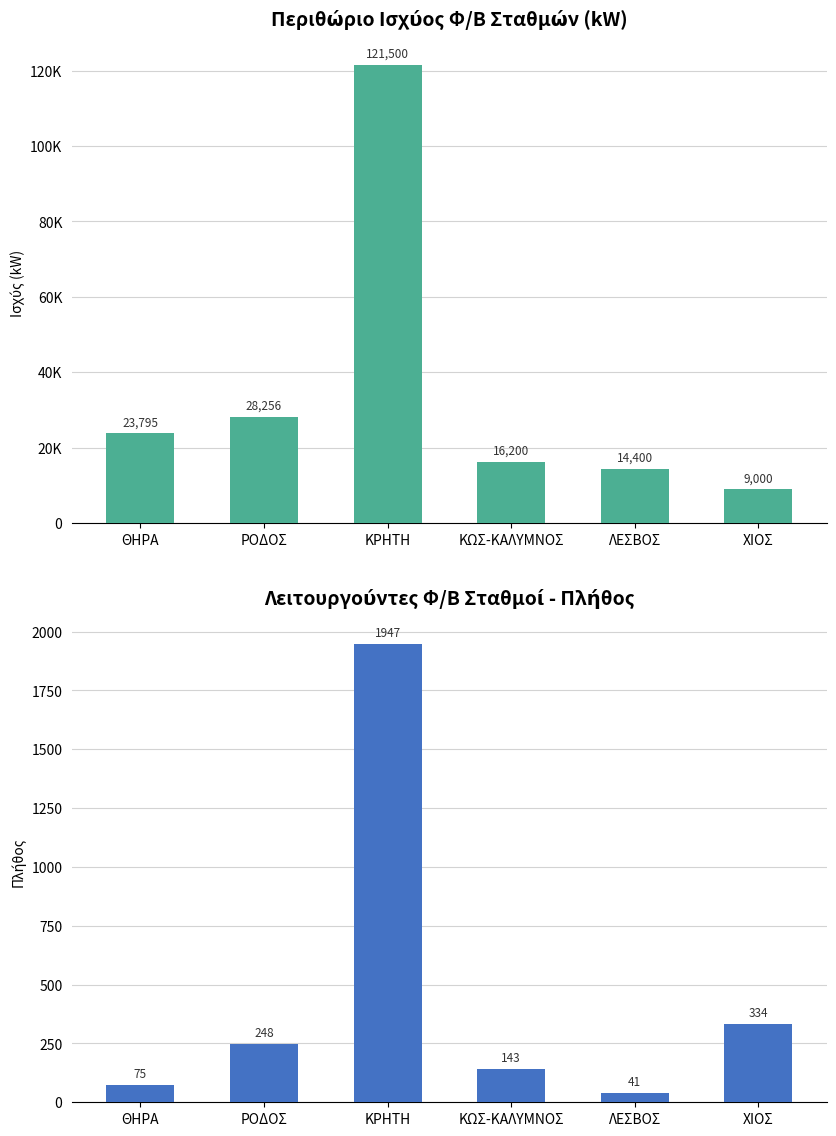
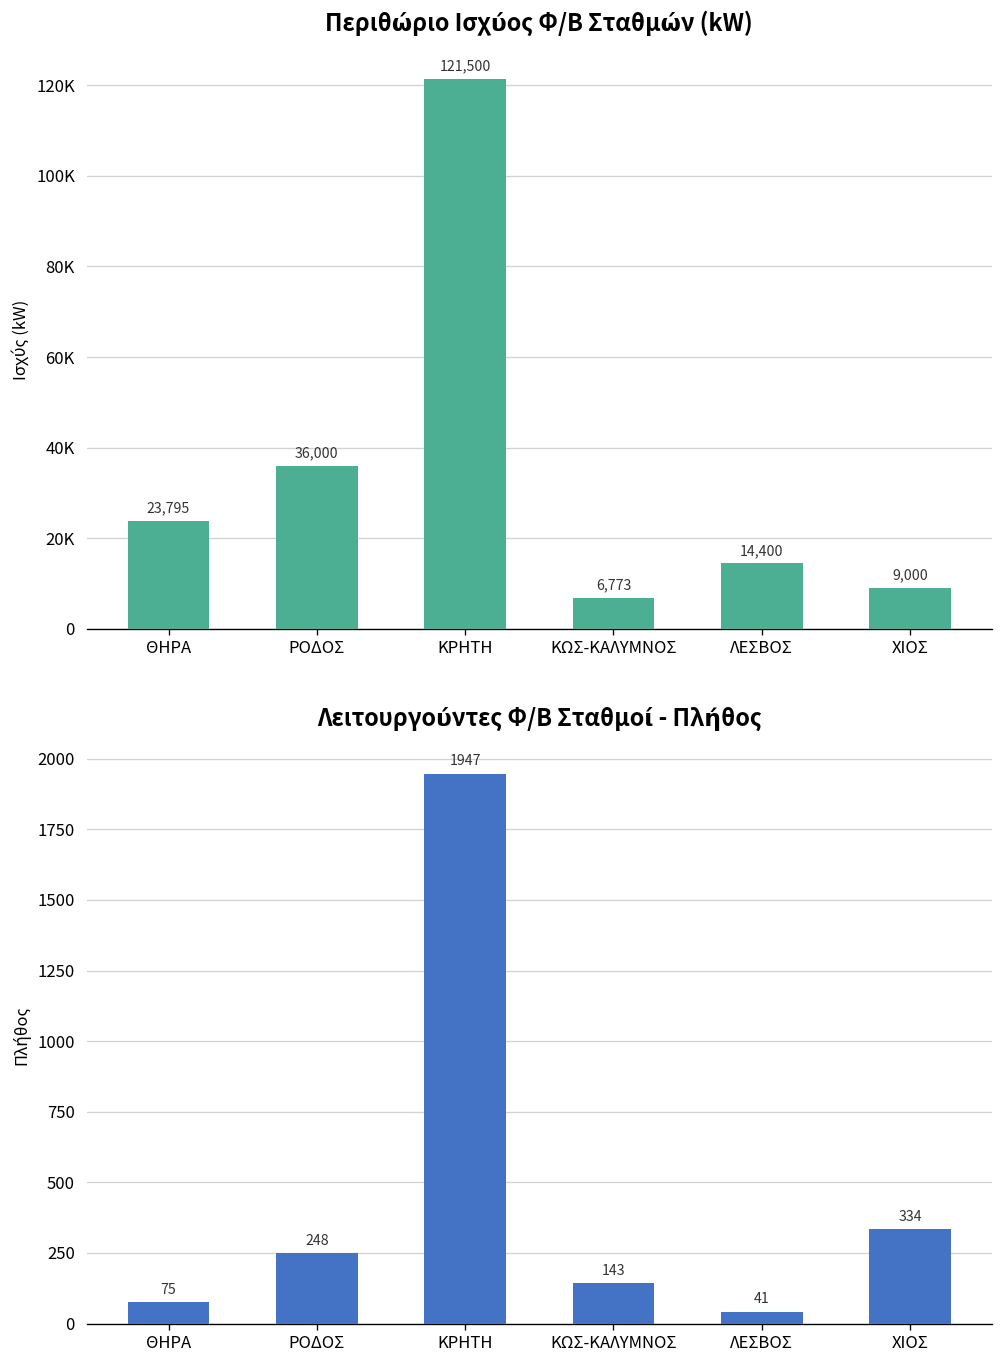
  {
    "Περιθώριο Ισχύος Φ/Β Σταθμών (kW)": {
      "ΘΗΡΑ": "23,795",
-     "ΡΟΔΟΣ": "28,256",
+     "ΡΟΔΟΣ": "36,000",
      "ΚΡΗΤΗ": "121,500",
-     "ΚΩΣ-ΚΑΛΥΜΝΟΣ": "16,200",
+     "ΚΩΣ-ΚΑΛΥΜΝΟΣ": "6,773",
      "ΛΕΣΒΟΣ": "14,400",
      "ΧΙΟΣ": "9,000"
    },
    "Λειτουργούντες Φ/Β Σταθμοί - Πλήθος": {
      "ΘΗΡΑ": "75",
      "ΡΟΔΟΣ": "248",
      "ΚΡΗΤΗ": "1947",
      "ΚΩΣ-ΚΑΛΥΜΝΟΣ": "143",
      "ΛΕΣΒΟΣ": "41",
      "ΧΙΟΣ": "334"
    }
  }
